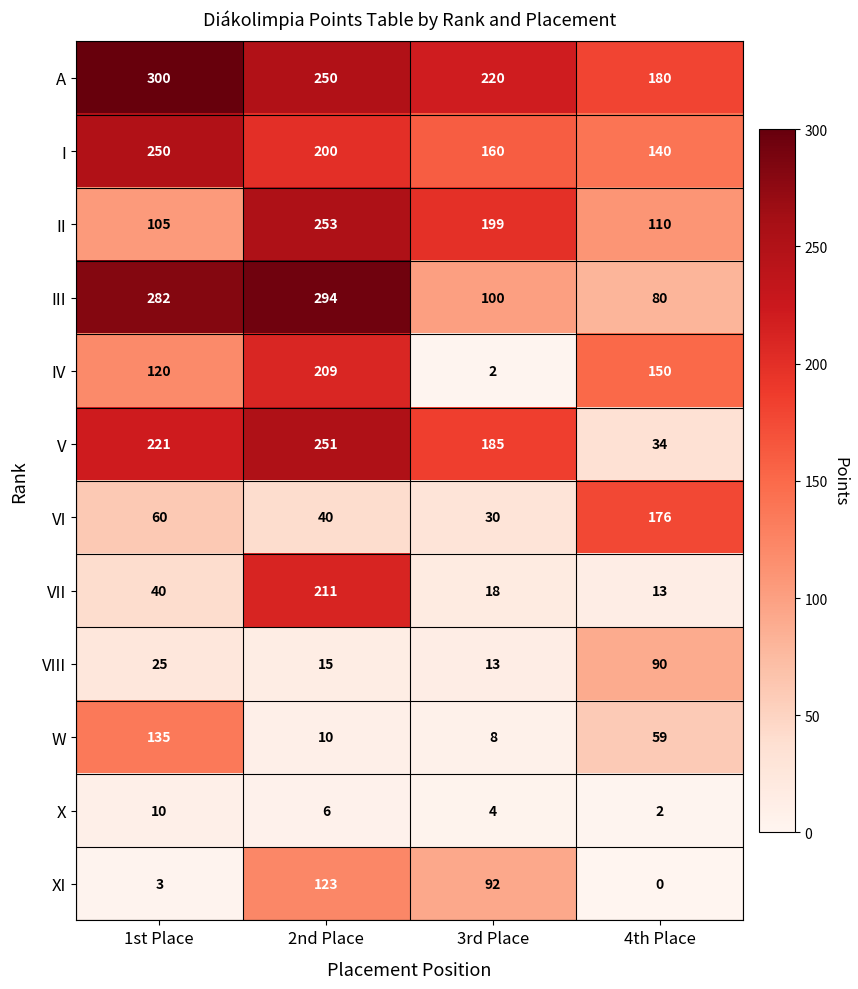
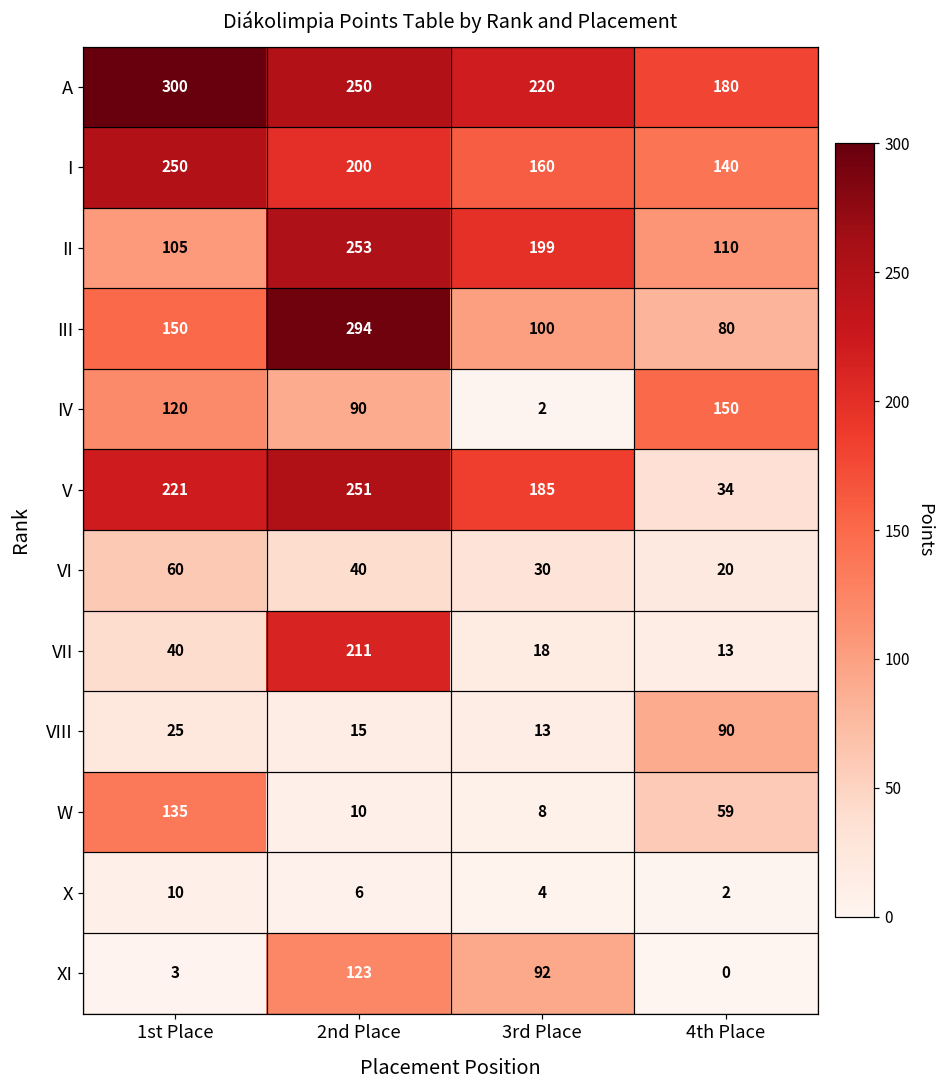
  {
    "A": {
      "1st Place": 300,
      "2nd Place": 250,
      "3rd Place": 220,
      "4th Place": 180
    },
    "I": {
      "1st Place": 250,
      "2nd Place": 200,
      "3rd Place": 160,
      "4th Place": 140
    },
    "II": {
      "1st Place": 105,
      "2nd Place": 253,
      "3rd Place": 199,
      "4th Place": 110
    },
    "III": {
-     "1st Place": 282,
+     "1st Place": 150,
      "2nd Place": 294,
      "3rd Place": 100,
      "4th Place": 80
    },
    "IV": {
      "1st Place": 120,
-     "2nd Place": 209,
+     "2nd Place": 90,
      "3rd Place": 2,
      "4th Place": 150
    },
    "V": {
      "1st Place": 221,
      "2nd Place": 251,
      "3rd Place": 185,
      "4th Place": 34
    },
    "VI": {
      "1st Place": 60,
      "2nd Place": 40,
      "3rd Place": 30,
-     "4th Place": 176
+     "4th Place": 20
    },
    "VII": {
      "1st Place": 40,
      "2nd Place": 211,
      "3rd Place": 18,
      "4th Place": 13
    },
    "VIII": {
      "1st Place": 25,
      "2nd Place": 15,
      "3rd Place": 13,
      "4th Place": 90
    },
    "W": {
      "1st Place": 135,
      "2nd Place": 10,
      "3rd Place": 8,
      "4th Place": 59
    },
    "X": {
      "1st Place": 10,
      "2nd Place": 6,
      "3rd Place": 4,
      "4th Place": 2
    },
    "XI": {
      "1st Place": 3,
      "2nd Place": 123,
      "3rd Place": 92,
      "4th Place": 0
    }
  }
